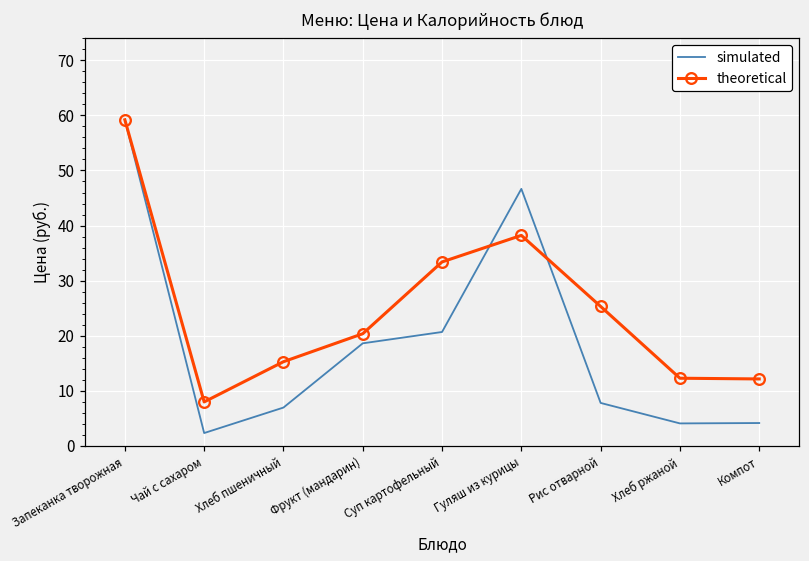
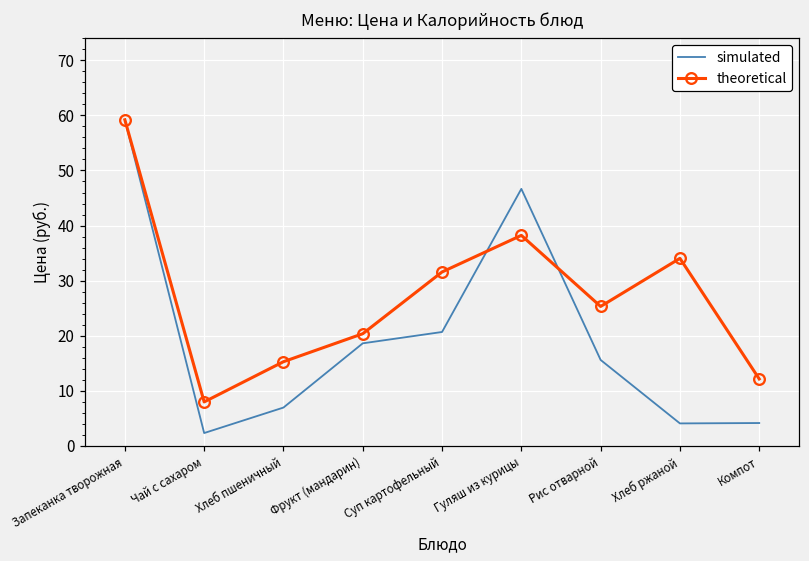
  {
    "simulated": {
      "Чай с сахаром": 2,
      "Хлеб пшеничный": 7,
      "Фрукт (мандарин)": 19,
      "Суп картофельный": 21,
      "Гуляш из курицы": 47,
-     "Рис отварной": 8,
+     "Рис отварной": 16,
      "Хлеб ржаной": 4,
      "Компот": 4
    },
    "theoretical": {
      "Чай с сахаром": 8,
      "Хлеб пшеничный": 15,
      "Фрукт (мандарин)": 20,
-     "Суп картофельный": 33,
+     "Суп картофельный": 32,
      "Гуляш из курицы": 38,
      "Рис отварной": 25,
-     "Хлеб ржаной": 12,
+     "Хлеб ржаной": 34,
      "Компот": 12
    }
  }
